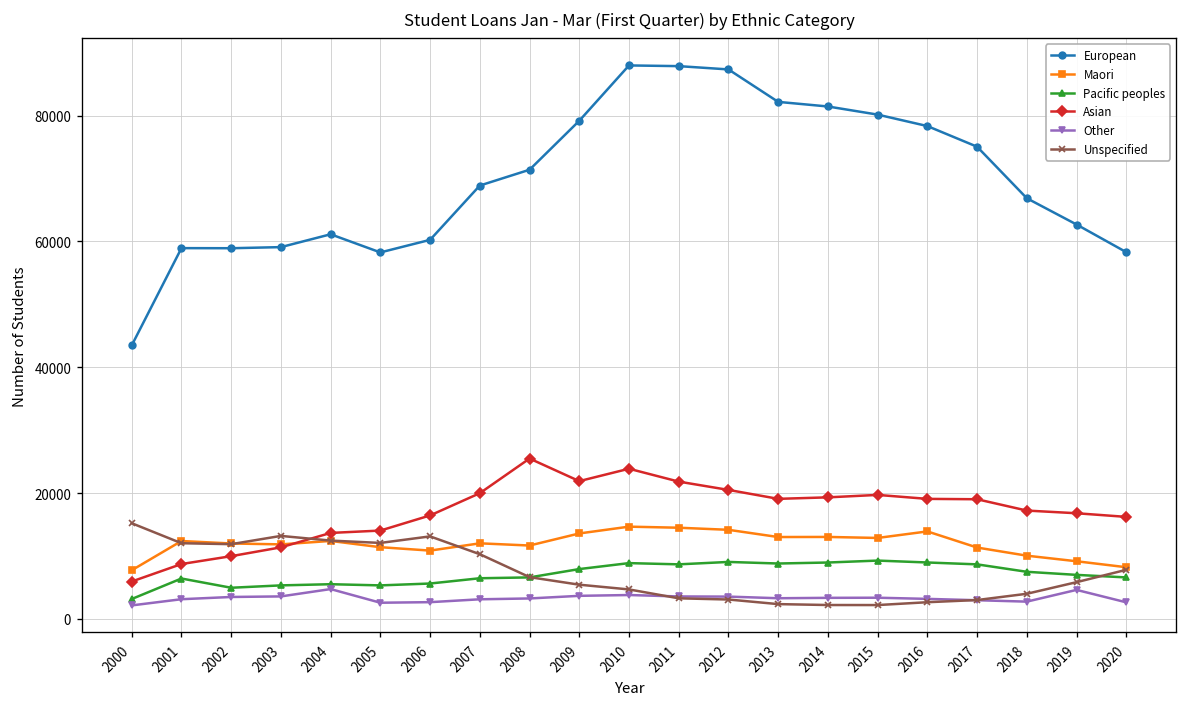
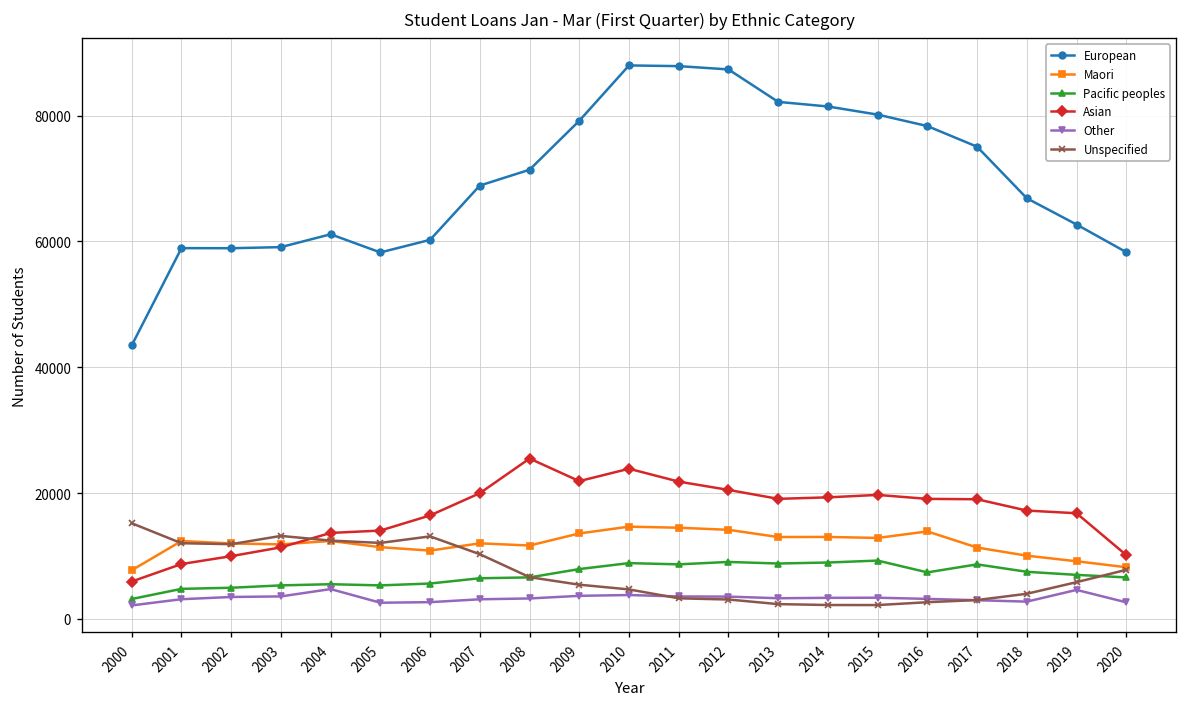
  {
    "European": {
      "2000": 43000,
      "2001": 59000,
      "2002": 59000,
      "2003": 59000,
      "2004": 61000,
      "2005": 58000,
      "2006": 60000,
      "2007": 69000,
      "2008": 71000,
      "2009": 79000,
      "2010": 88000,
      "2011": 88000,
      "2012": 87000,
      "2013": 82000,
      "2014": 81000,
      "2015": 80000,
      "2016": 78000,
      "2017": 75000,
      "2018": 67000,
      "2019": 63000,
      "2020": 58000
    },
    "Maori": {
      "2000": 8000,
      "2005": 11000,
      "2006": 11000,
      "2007": 12000,
      "2008": 12000,
      "2009": 14000,
      "2010": 15000,
      "2011": 14000,
      "2012": 14000,
      "2013": 13000,
      "2014": 13000,
      "2015": 13000,
      "2016": 14000,
      "2017": 11000,
      "2018": 10000,
      "2019": 9000
    },
    "Pacific peoples": {
      "2000": 3000,
-     "2001": 6000,
+     "2001": 5000,
      "2002": 5000,
      "2003": 5000,
      "2004": 6000,
      "2005": 5000,
      "2006": 6000,
      "2007": 6000,
      "2009": 8000,
      "2010": 9000,
      "2011": 9000,
      "2012": 9000,
      "2013": 9000,
      "2014": 9000,
      "2015": 9000,
-     "2016": 9000,
+     "2016": 7000,
      "2017": 9000,
      "2018": 7000,
      "2019": 7000,
      "2020": 7000
    },
    "Asian": {
      "2000": 6000,
      "2001": 9000,
      "2002": 10000,
      "2004": 14000,
      "2005": 14000,
      "2006": 16000,
      "2007": 20000,
      "2008": 25000,
      "2009": 22000,
      "2010": 24000,
      "2011": 22000,
      "2012": 21000,
      "2013": 19000,
      "2014": 19000,
      "2015": 20000,
      "2016": 19000,
      "2017": 19000,
      "2018": 17000,
      "2019": 17000,
-     "2020": 16000
+     "2020": 10000
    },
    "Other": {
      "2000": 2000,
      "2001": 3000,
      "2002": 3000,
      "2003": 4000,
      "2004": 5000,
      "2005": 3000,
      "2006": 3000,
      "2007": 3000,
      "2008": 3000,
      "2009": 4000,
      "2010": 4000,
      "2013": 3000,
      "2014": 3000,
      "2015": 3000,
      "2016": 3000,
      "2018": 3000,
      "2019": 5000,
      "2020": 3000
    },
    "Unspecified": {
      "2000": 15000,
      "2003": 13000,
      "2005": 12000,
      "2006": 13000,
      "2007": 10000,
      "2009": 5000,
      "2010": 5000,
      "2013": 2000,
      "2014": 2000,
      "2015": 2000,
      "2016": 3000,
      "2018": 4000,
      "2019": 6000
    }
  }
